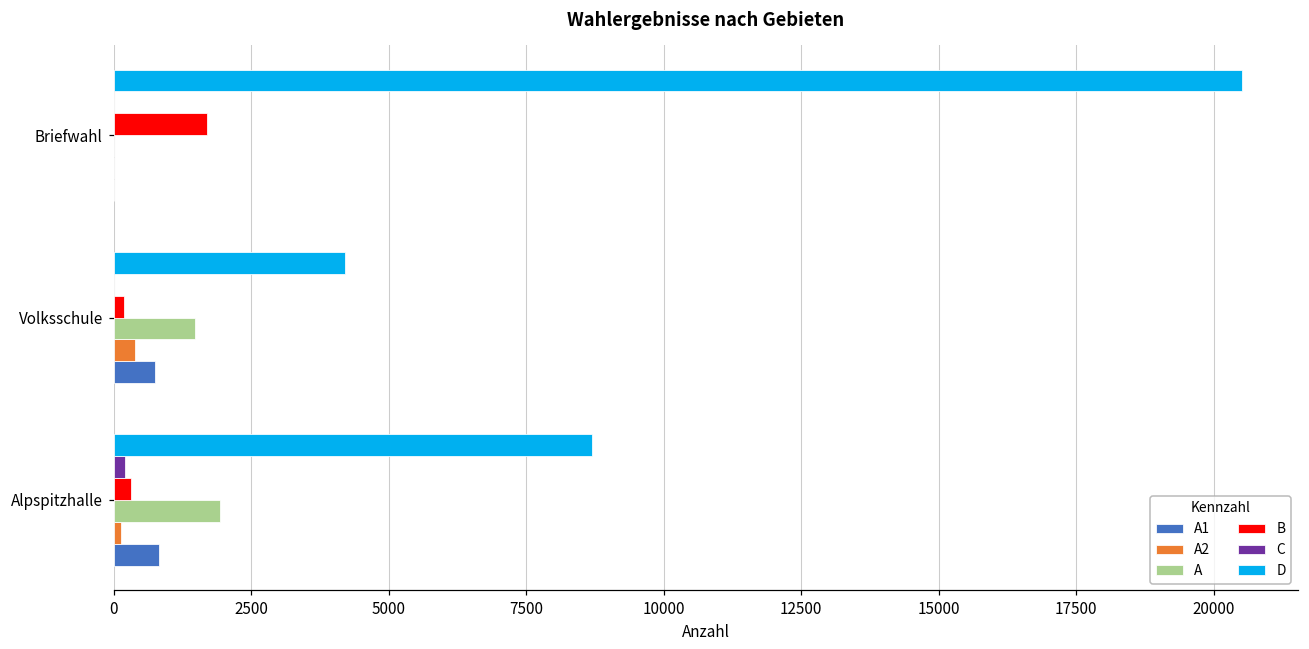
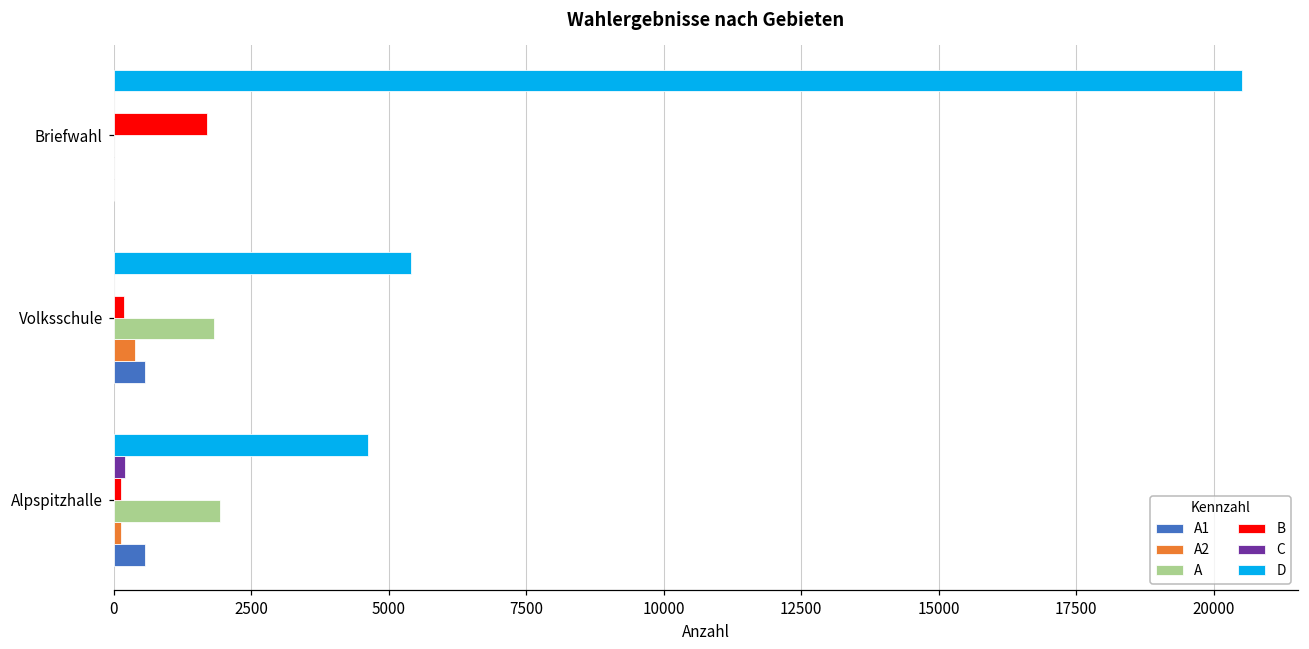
  {
    "A1": {
      "Briefwahl": 0,
-     "Volksschule": 800,
-     "Alpspitzhalle": 800
+     "Volksschule": 600,
+     "Alpspitzhalle": 600
    },
    "A2": {
      "Briefwahl": 0,
      "Volksschule": 400,
      "Alpspitzhalle": 100
    },
    "A": {
      "Briefwahl": 0,
-     "Volksschule": 1500,
+     "Volksschule": 1800,
      "Alpspitzhalle": 1900
    },
    "B": {
      "Briefwahl": 1700,
      "Volksschule": 200,
-     "Alpspitzhalle": 300
+     "Alpspitzhalle": 100
    },
    "C": {
      "Alpspitzhalle": 200
    },
    "D": {
      "Briefwahl": 20500,
-     "Volksschule": 4200,
-     "Alpspitzhalle": 8700
+     "Volksschule": 5400,
+     "Alpspitzhalle": 4600
    }
  }
